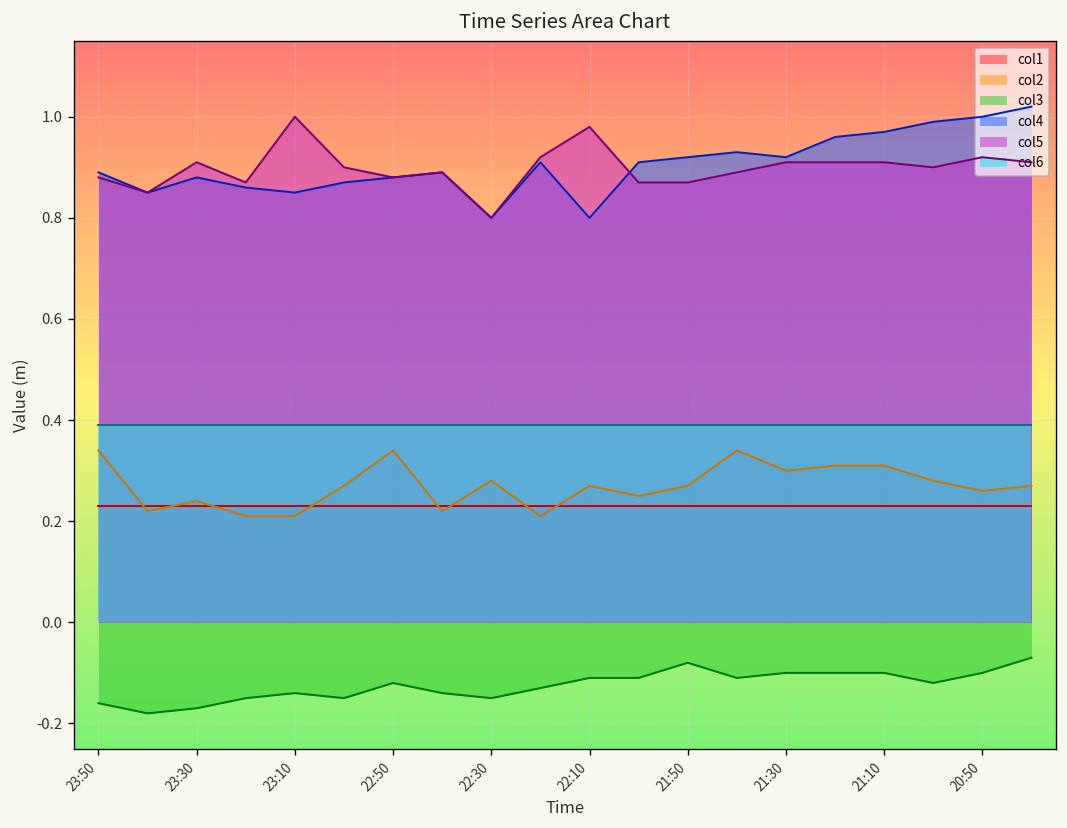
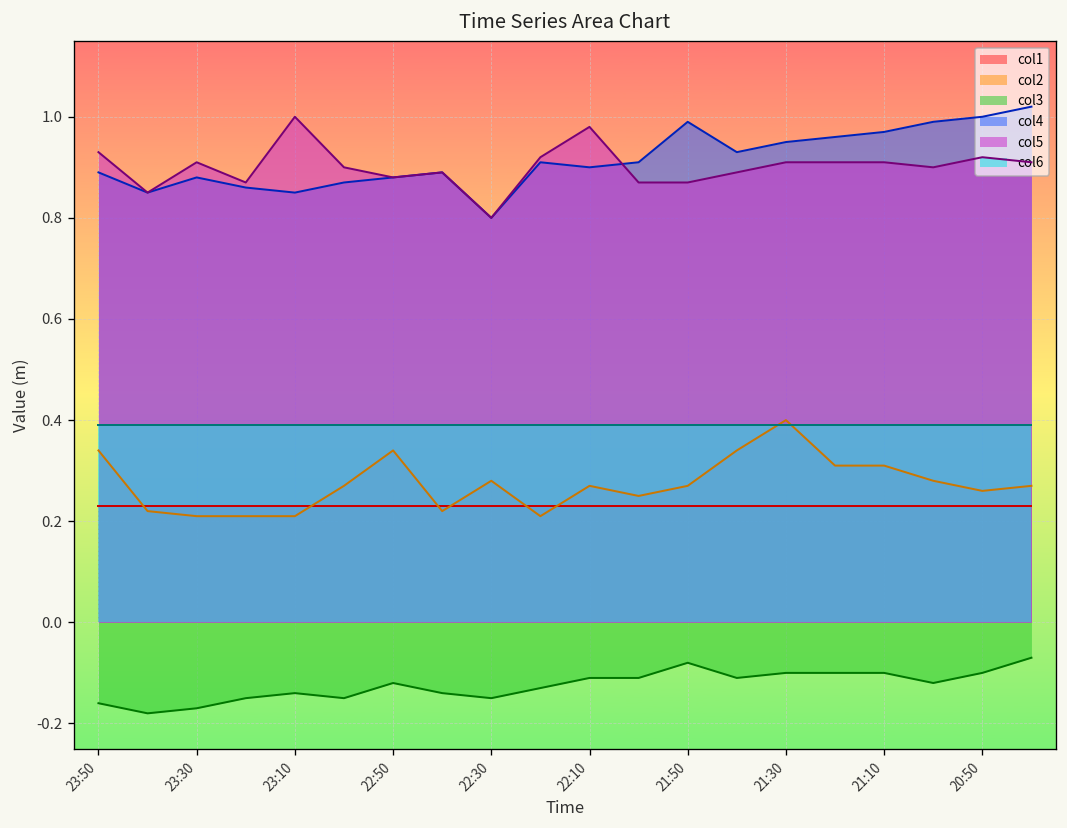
  {
    "col1": {
      "23:50": 0.23,
      "23:30": 0.23,
      "23:10": 0.23,
      "22:50": 0.23,
      "22:30": 0.23,
      "22:10": 0.23,
      "21:50": 0.23,
      "21:30": 0.23,
      "21:10": 0.23,
      "20:50": 0.23
    },
    "col2": {
      "23:50": 0.34,
-     "23:30": 0.24,
+     "23:30": 0.21,
      "23:10": 0.21,
      "22:50": 0.34,
      "22:30": 0.28,
      "22:10": 0.27,
      "21:50": 0.27,
-     "21:30": 0.3,
+     "21:30": 0.4,
      "21:10": 0.31,
      "20:50": 0.26
    },
    "col4": {
      "23:50": 0.89,
      "23:30": 0.88,
      "23:10": 0.85,
-     "22:10": 0.8,
-     "21:50": 0.92,
-     "21:30": 0.92,
+     "22:10": 0.9,
+     "21:50": 0.99,
+     "21:30": 0.95,
      "21:10": 0.97
    },
    "col5": {
-     "23:50": 0.88,
+     "23:50": 0.93,
      "23:30": 0.91,
      "23:10": 1.00,
      "22:10": 0.98,
      "21:50": 0.87,
      "21:30": 0.91,
      "21:10": 0.91
    },
    "col6": {
      "23:50": 0.39,
      "23:30": 0.39,
      "23:10": 0.39,
      "22:50": 0.39,
      "22:30": 0.39,
      "22:10": 0.39,
      "21:50": 0.39,
      "21:30": 0.39,
      "21:10": 0.39,
      "20:50": 0.39
    }
  }
